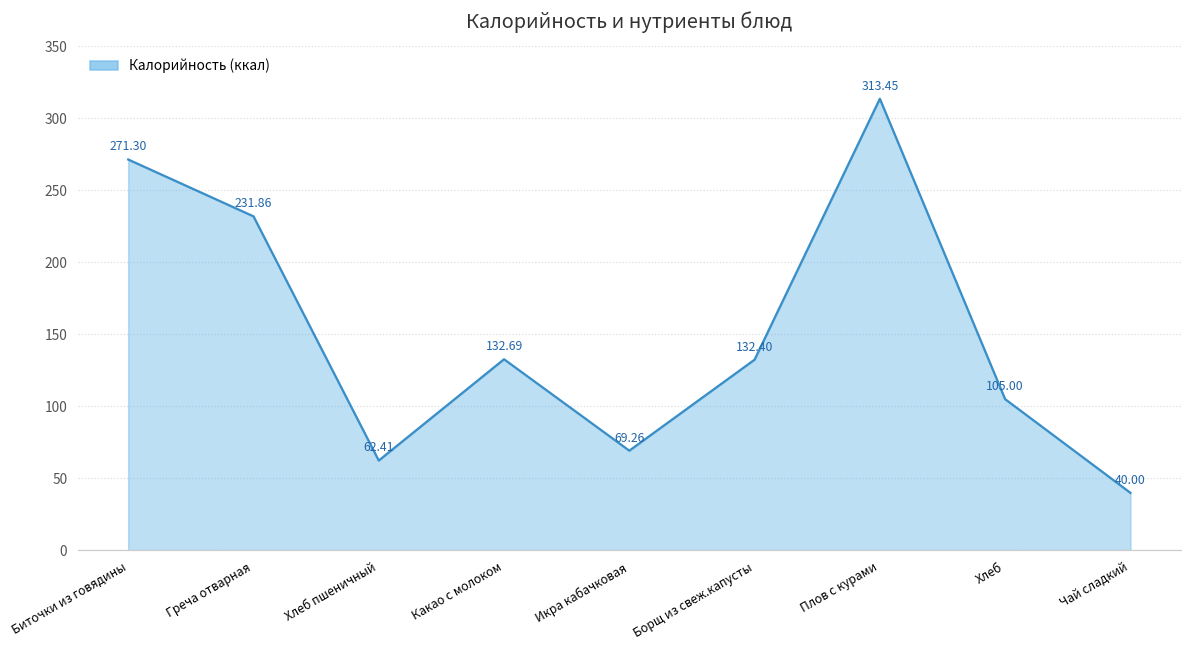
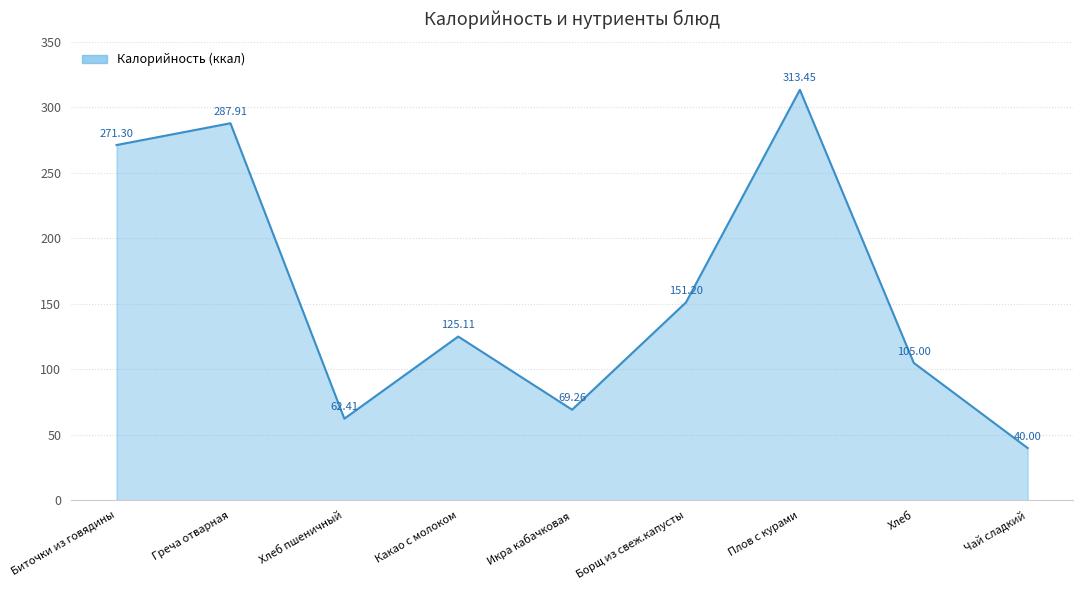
  {
    "Биточки из говядины": 271.30,
-   "Греча отварная": 231.86,
+   "Греча отварная": 287.91,
    "Хлеб пшеничный": 62.41,
-   "Какао с молоком": 132.69,
+   "Какао с молоком": 125.11,
    "Икра кабачковая": 69.26,
-   "Борщ из свеж.капусты": 132.40,
+   "Борщ из свеж.капусты": 151.20,
    "Плов с курами": 313.45,
    "Хлеб": 105.00,
    "Чай сладкий": 40.00
  }
